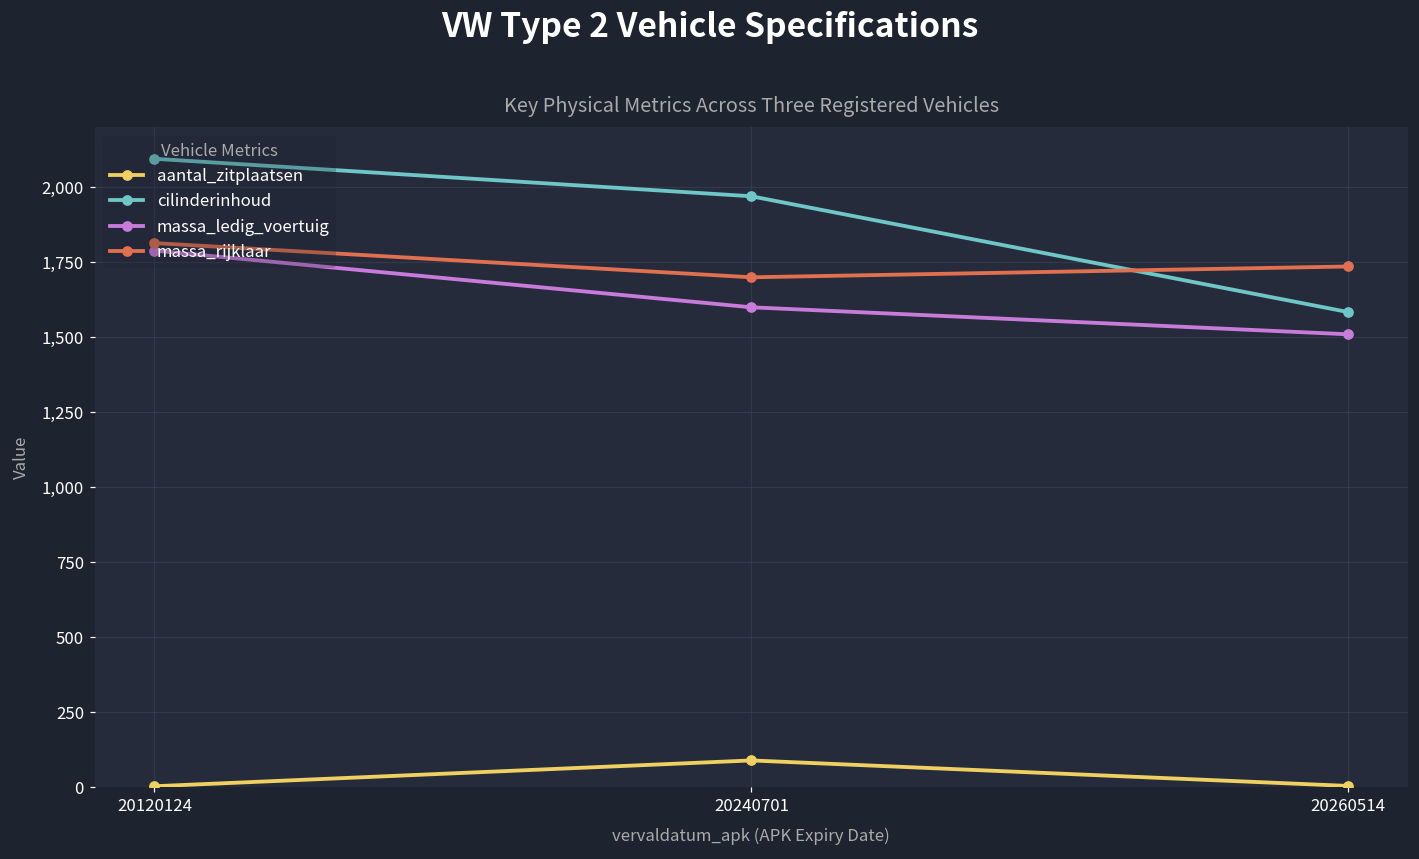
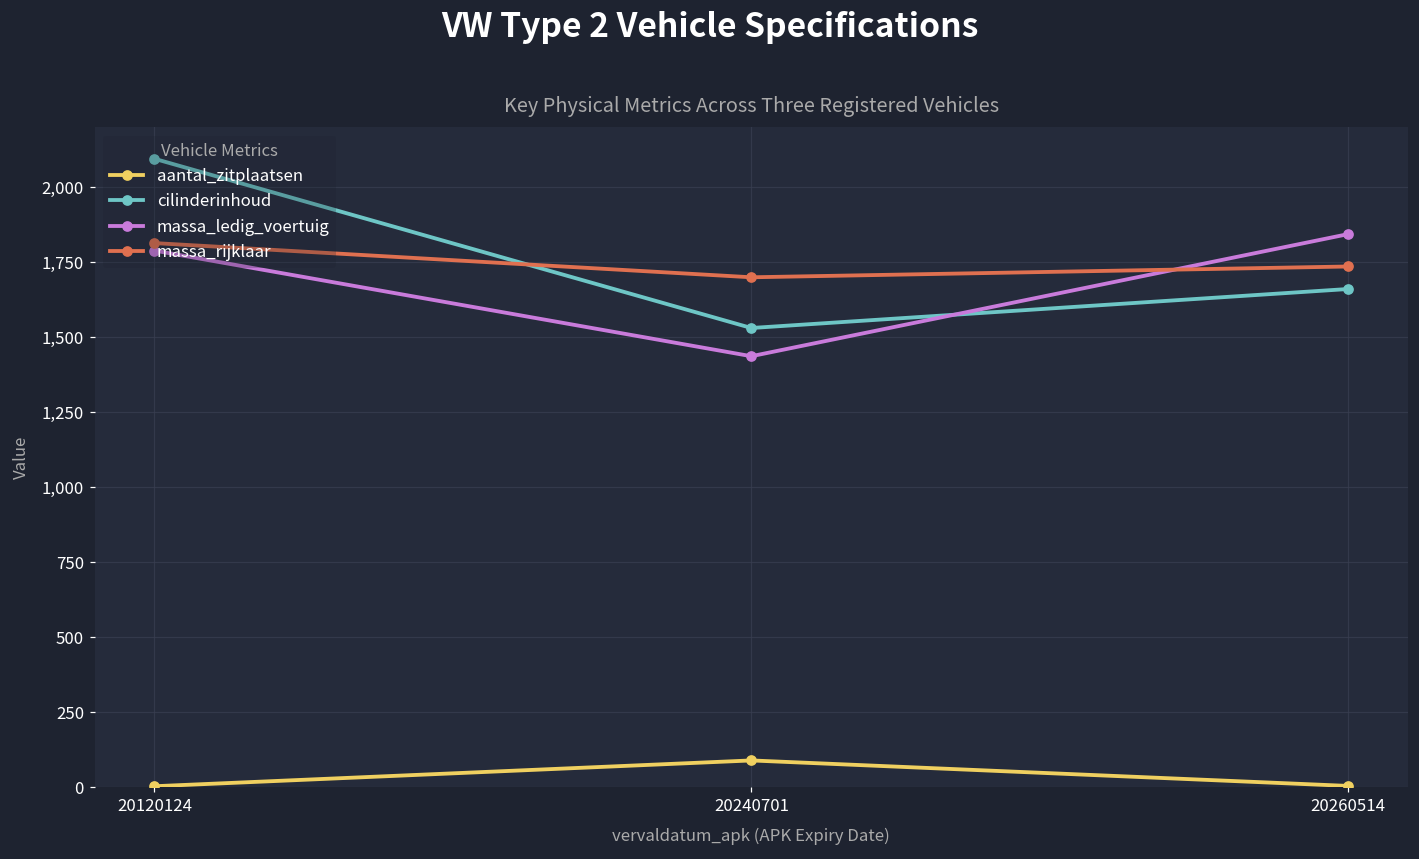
  {
    "aantal_zitplaatsen": {
      "20120124": "0",
      "20240701": "90",
      "20260514": "10"
    },
    "cilinderinhoud": {
-     "20240701": "1,970",
-     "20260514": "1,580"
+     "20240701": "1,530",
+     "20260514": "1,660"
    },
    "massa_ledig_voertuig": {
-     "20240701": "1,600",
-     "20260514": "1,510"
+     "20240701": "1,440",
+     "20260514": "1,840"
    },
    "massa_rijklaar": {
      "20240701": "1,700",
      "20260514": "1,740"
    }
  }
